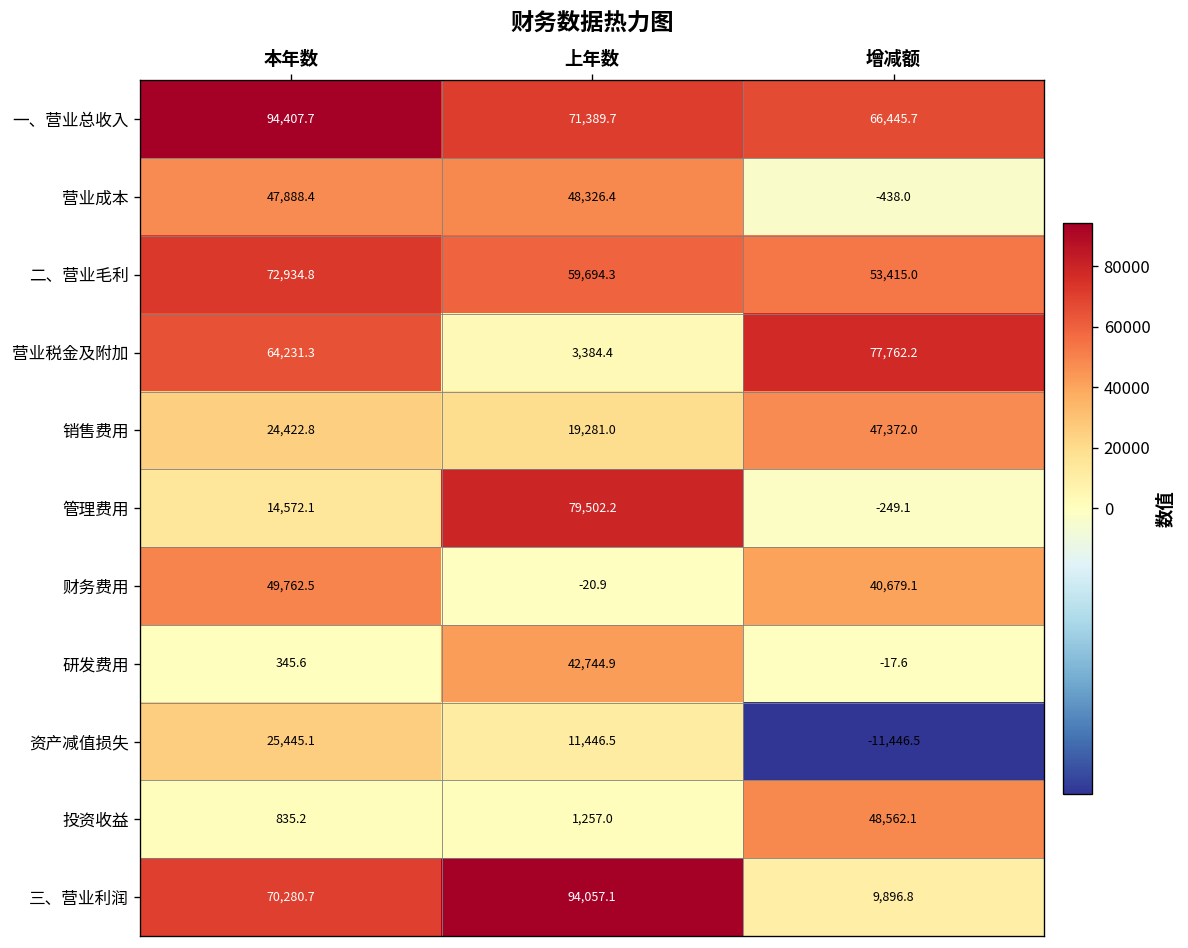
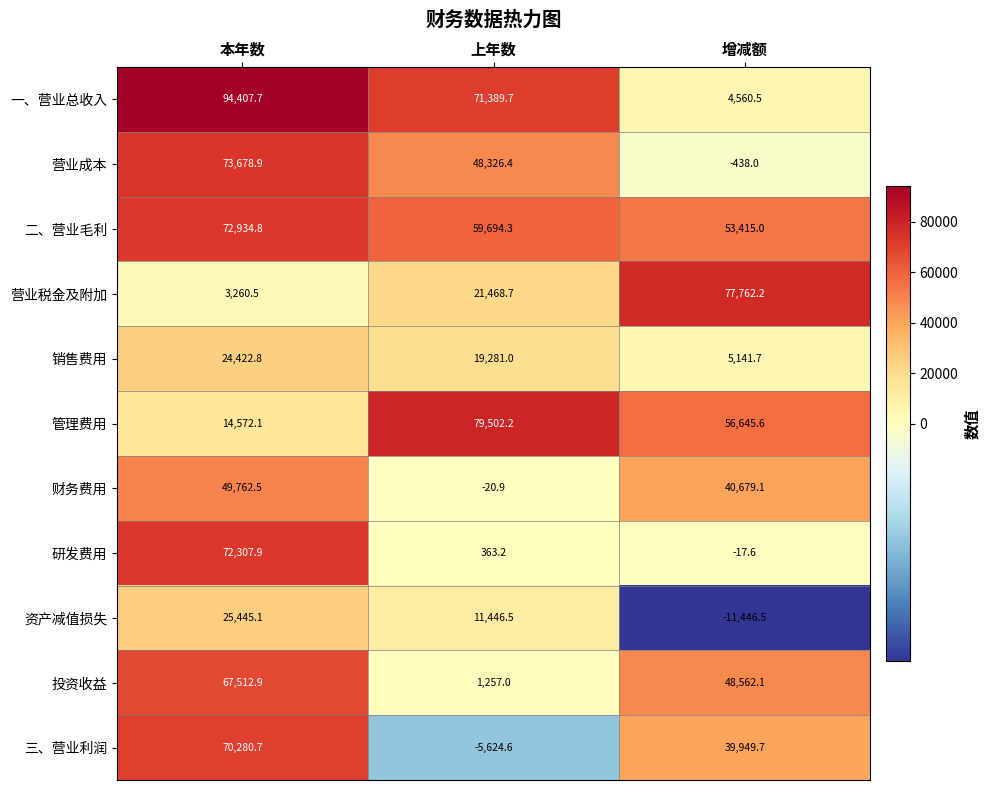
  {
    "一、营业总收入": {
      "本年数": "94,407.7",
      "上年数": "71,389.7",
-     "增减额": "66,445.7"
+     "增减额": "4,560.5"
    },
    "营业成本": {
-     "本年数": "47,888.4",
+     "本年数": "73,678.9",
      "上年数": "48,326.4",
      "增减额": "-438.0"
    },
    "二、营业毛利": {
      "本年数": "72,934.8",
      "上年数": "59,694.3",
      "增减额": "53,415.0"
    },
    "营业税金及附加": {
-     "本年数": "64,231.3",
-     "上年数": "3,384.4",
+     "本年数": "3,260.5",
+     "上年数": "21,468.7",
      "增减额": "77,762.2"
    },
    "销售费用": {
      "本年数": "24,422.8",
      "上年数": "19,281.0",
-     "增减额": "47,372.0"
+     "增减额": "5,141.7"
    },
    "管理费用": {
      "本年数": "14,572.1",
      "上年数": "79,502.2",
-     "增减额": "-249.1"
+     "增减额": "56,645.6"
    },
    "财务费用": {
      "本年数": "49,762.5",
      "上年数": "-20.9",
      "增减额": "40,679.1"
    },
    "研发费用": {
-     "本年数": "345.6",
-     "上年数": "42,744.9",
+     "本年数": "72,307.9",
+     "上年数": "363.2",
      "增减额": "-17.6"
    },
    "资产减值损失": {
      "本年数": "25,445.1",
      "上年数": "11,446.5",
      "增减额": "-11,446.5"
    },
    "投资收益": {
-     "本年数": "835.2",
+     "本年数": "67,512.9",
      "上年数": "1,257.0",
      "增减额": "48,562.1"
    },
    "三、营业利润": {
      "本年数": "70,280.7",
-     "上年数": "94,057.1",
-     "增减额": "9,896.8"
+     "上年数": "-5,624.6",
+     "增减额": "39,949.7"
    }
  }
